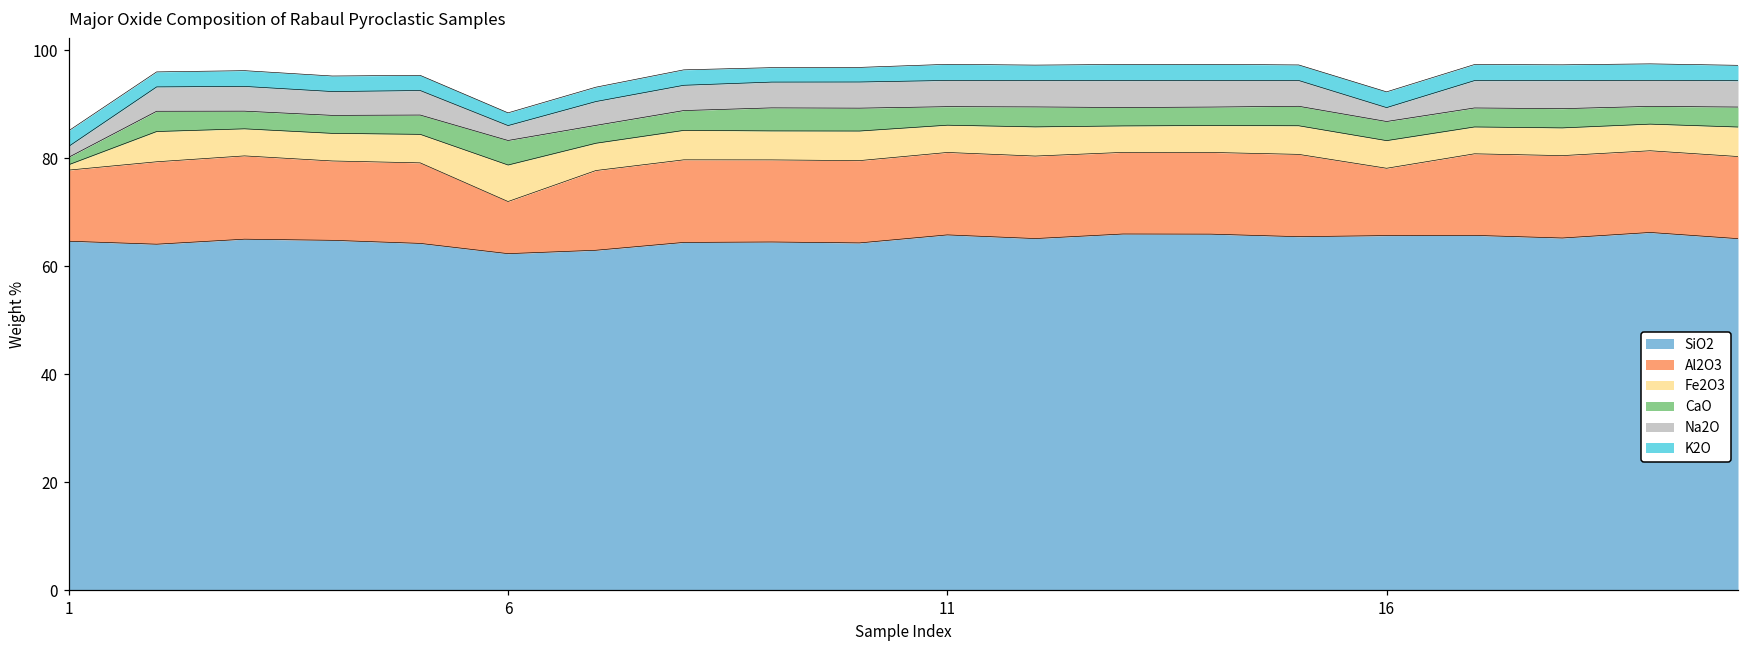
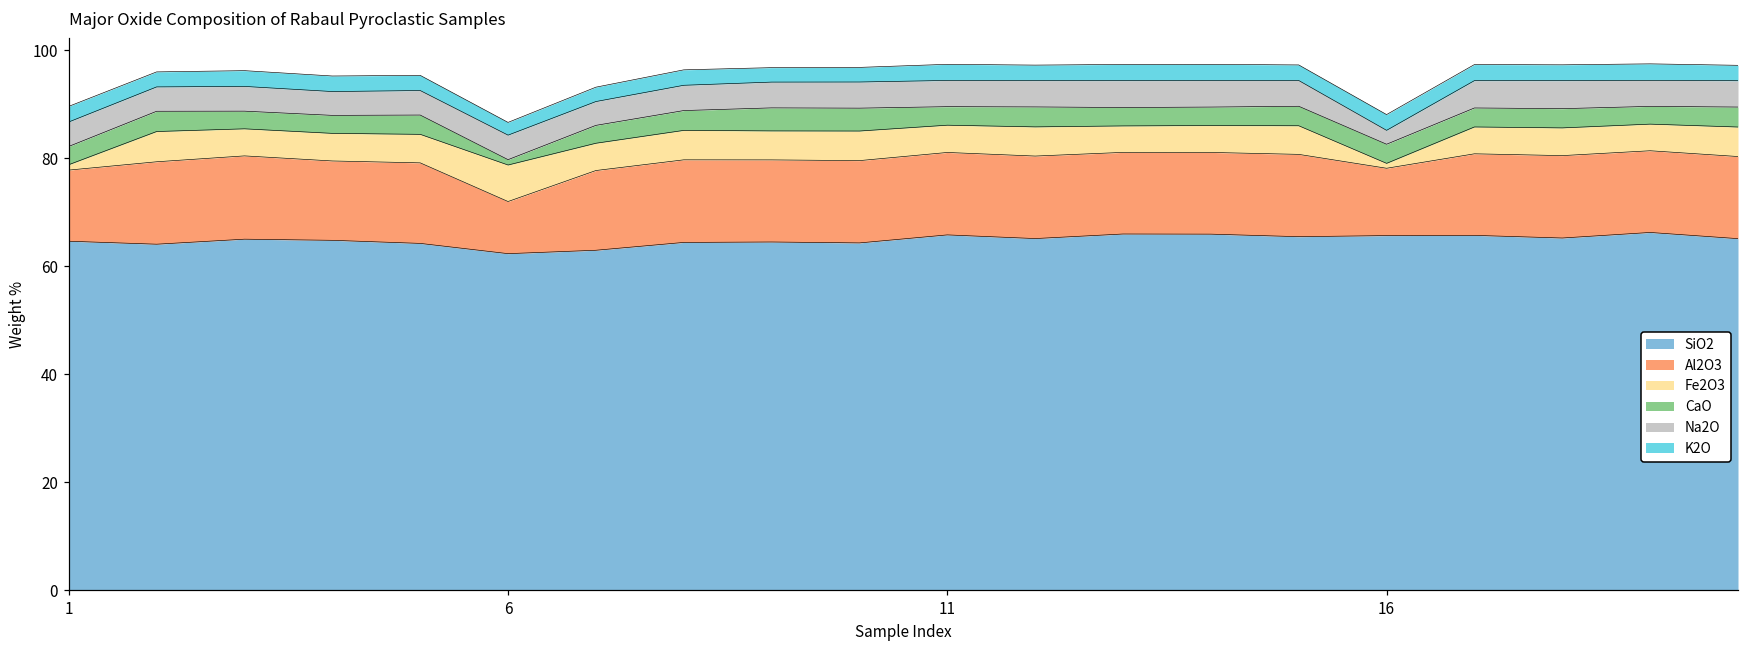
  {
    "Al2O3": {
      "1": 13,
      "6": 10,
      "11": 15,
      "16": 12
    },
    "Fe2O3": {
      "1": 1,
      "6": 7,
      "11": 5,
-     "16": 5
+     "16": 1
    },
    "CaO": {
-     "1": 1,
-     "6": 5,
+     "1": 3,
+     "6": 1,
      "11": 3,
      "16": 4
    },
    "Na2O": {
-     "1": 2,
-     "6": 3,
+     "1": 5,
+     "6": 5,
      "11": 5,
      "16": 3
    }
  }
